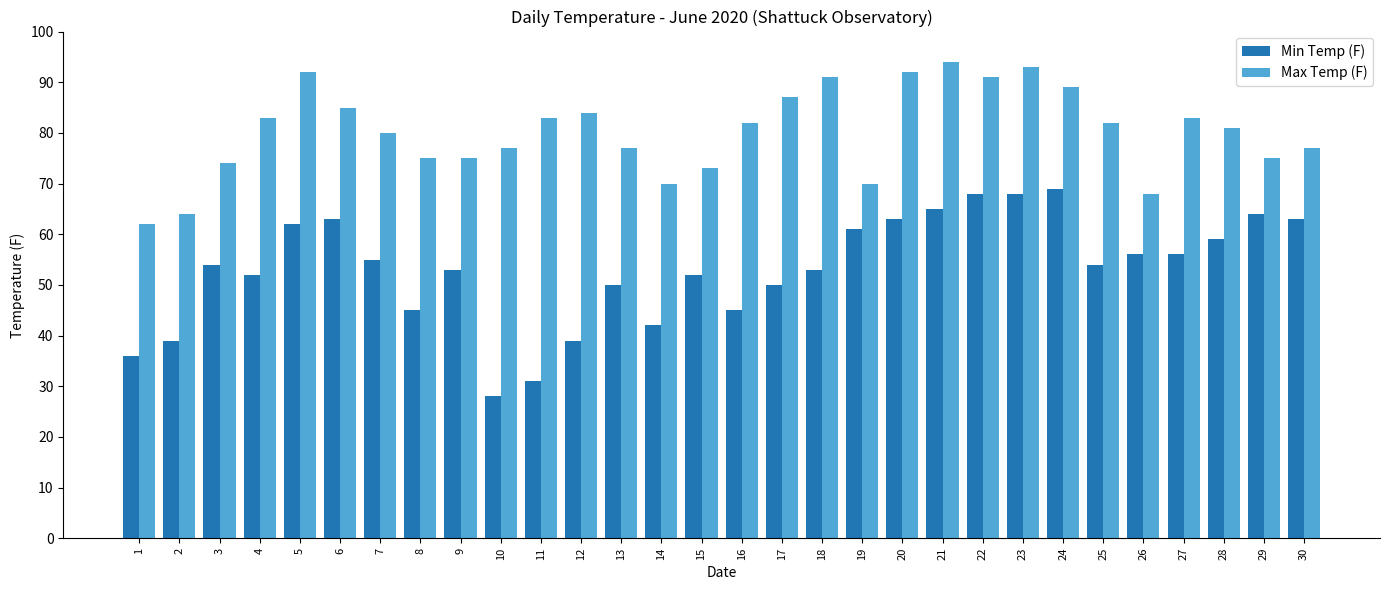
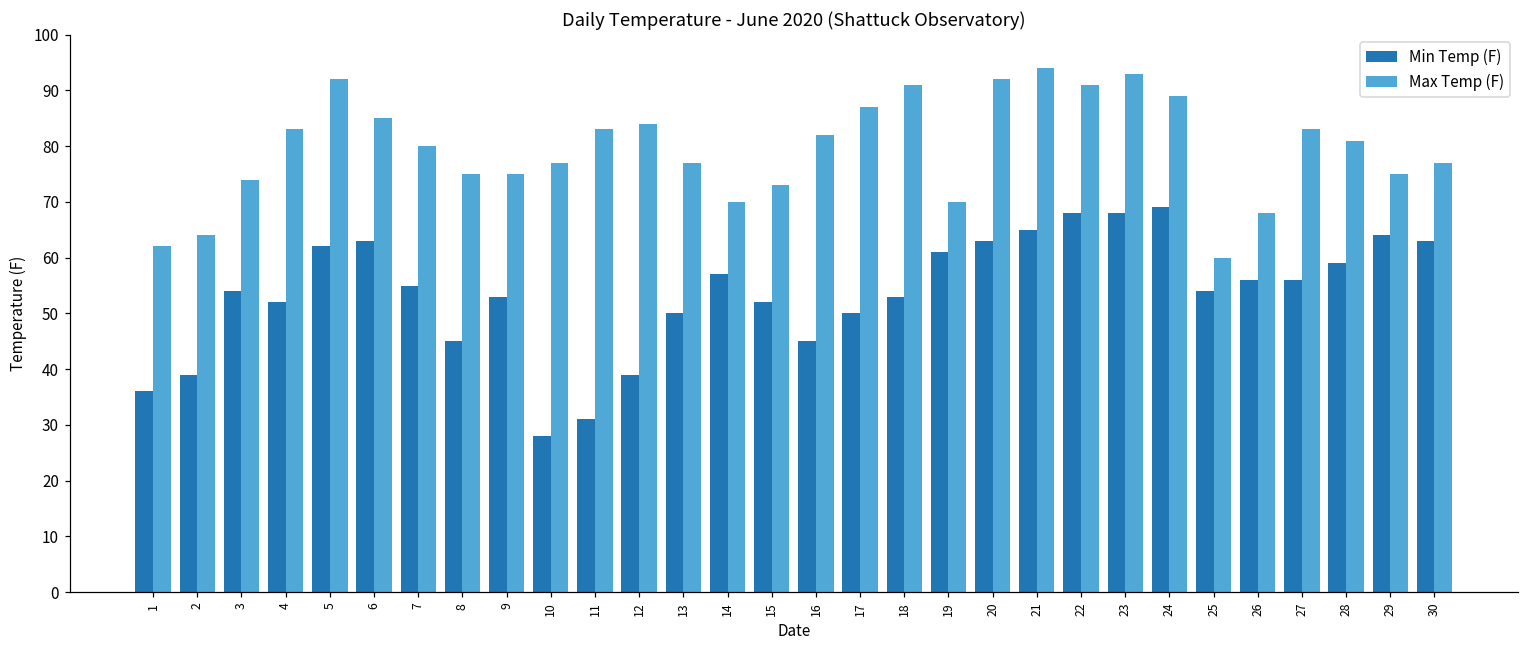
  {
    "Min Temp (F)": {
      "1": 36,
      "2": 39,
      "3": 54,
      "4": 52,
      "5": 62,
      "6": 63,
      "7": 55,
      "8": 45,
      "9": 53,
      "10": 28,
      "11": 31,
      "12": 39,
      "13": 50,
-     "14": 42,
+     "14": 57,
      "15": 52,
      "16": 45,
      "17": 50,
      "18": 53,
      "19": 61,
      "20": 63,
      "21": 65,
      "22": 68,
      "23": 68,
      "24": 69,
      "25": 54,
      "26": 56,
      "27": 56,
      "28": 59,
      "29": 64,
      "30": 63
    },
    "Max Temp (F)": {
      "1": 62,
      "2": 64,
      "3": 74,
      "4": 83,
      "5": 92,
      "6": 85,
      "7": 80,
      "8": 75,
      "9": 75,
      "10": 77,
      "11": 83,
      "12": 84,
      "13": 77,
      "14": 70,
      "15": 73,
      "16": 82,
      "17": 87,
      "18": 91,
      "19": 70,
      "20": 92,
      "21": 94,
      "22": 91,
      "23": 93,
      "24": 89,
-     "25": 82,
+     "25": 60,
      "26": 68,
      "27": 83,
      "28": 81,
      "29": 75,
      "30": 77
    }
  }
